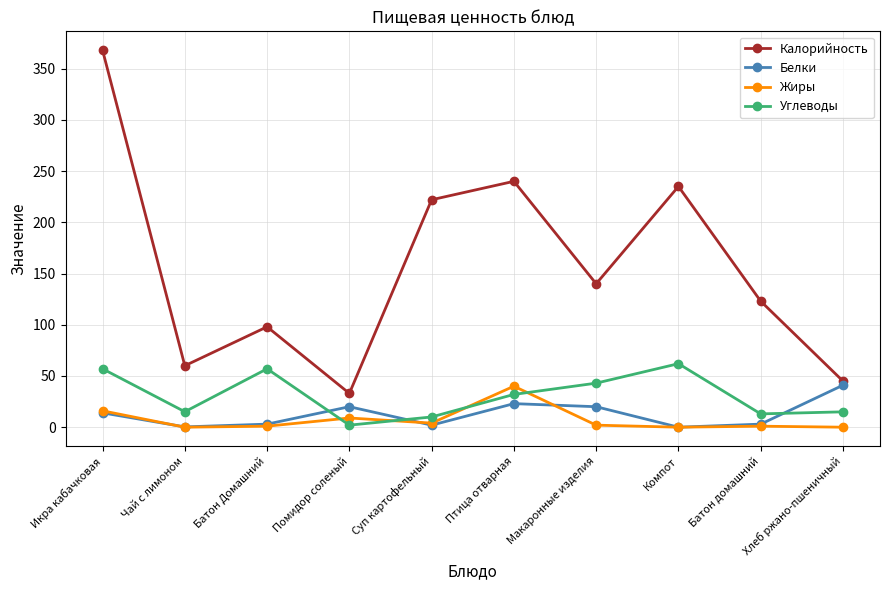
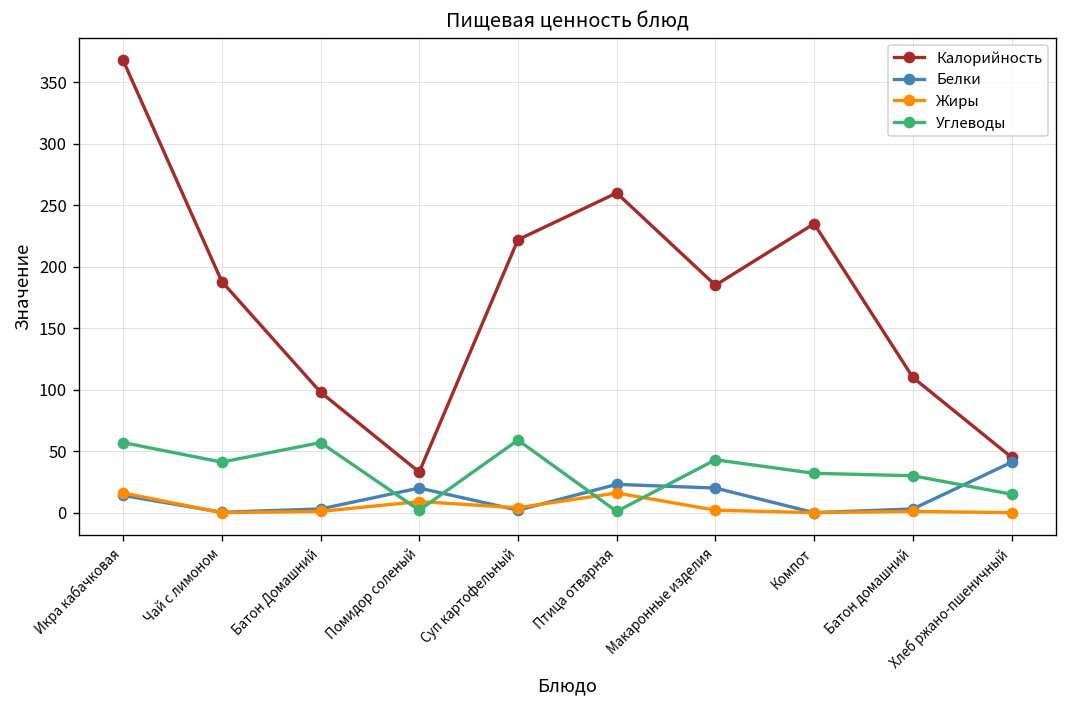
  {
    "Калорийность": {
      "Икра кабачковая": 368,
-     "Чай с лимоном": 60,
+     "Чай с лимоном": 188,
      "Батон Домашний": 98,
      "Помидор соленый": 33,
      "Суп картофельный": 222,
-     "Птица отварная": 240,
-     "Макаронные изделия": 140,
+     "Птица отварная": 260,
+     "Макаронные изделия": 185,
      "Компот": 235,
-     "Батон домашний": 123,
+     "Батон домашний": 110,
      "Хлеб ржано-пшеничный": 45
    },
    "Белки": {
      "Помидор соленый": 20,
      "Птица отварная": 23,
      "Макаронные изделия": 20,
      "Хлеб ржано-пшеничный": 41
    },
    "Жиры": {
      "Помидор соленый": 9,
-     "Птица отварная": 40,
+     "Птица отварная": 16,
      "Макаронные изделия": 2,
      "Хлеб ржано-пшеничный": 0
    },
    "Углеводы": {
      "Икра кабачковая": 57,
-     "Чай с лимоном": 15,
+     "Чай с лимоном": 41,
      "Батон Домашний": 57,
      "Помидор соленый": 2,
-     "Суп картофельный": 10,
-     "Птица отварная": 32,
+     "Суп картофельный": 59,
+     "Птица отварная": 1,
      "Макаронные изделия": 43,
-     "Компот": 62,
-     "Батон домашний": 13,
+     "Компот": 32,
+     "Батон домашний": 30,
      "Хлеб ржано-пшеничный": 15
    }
  }
